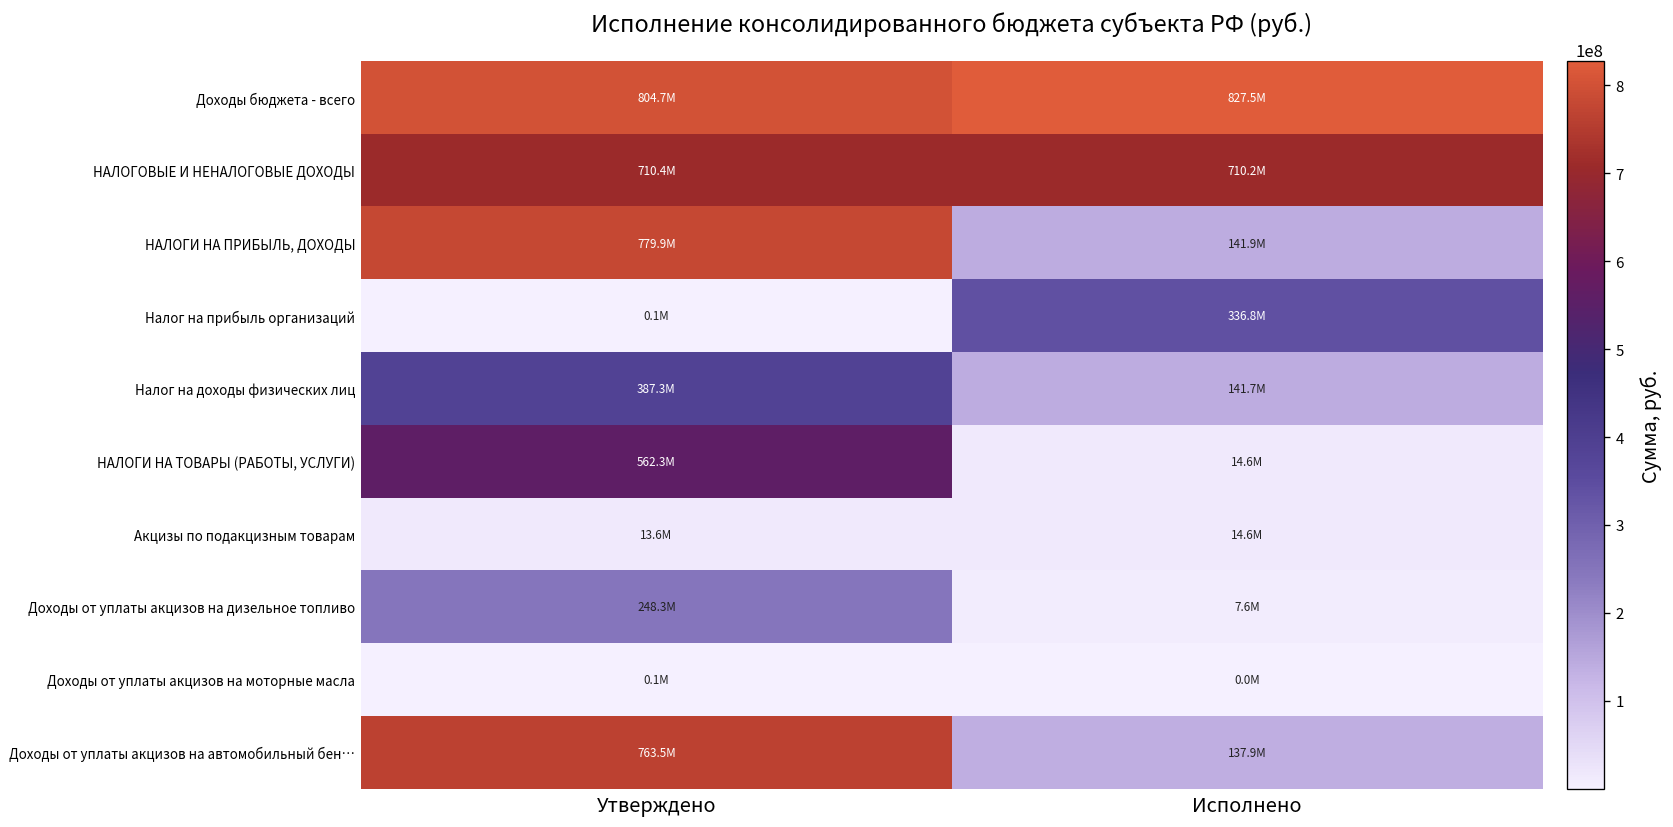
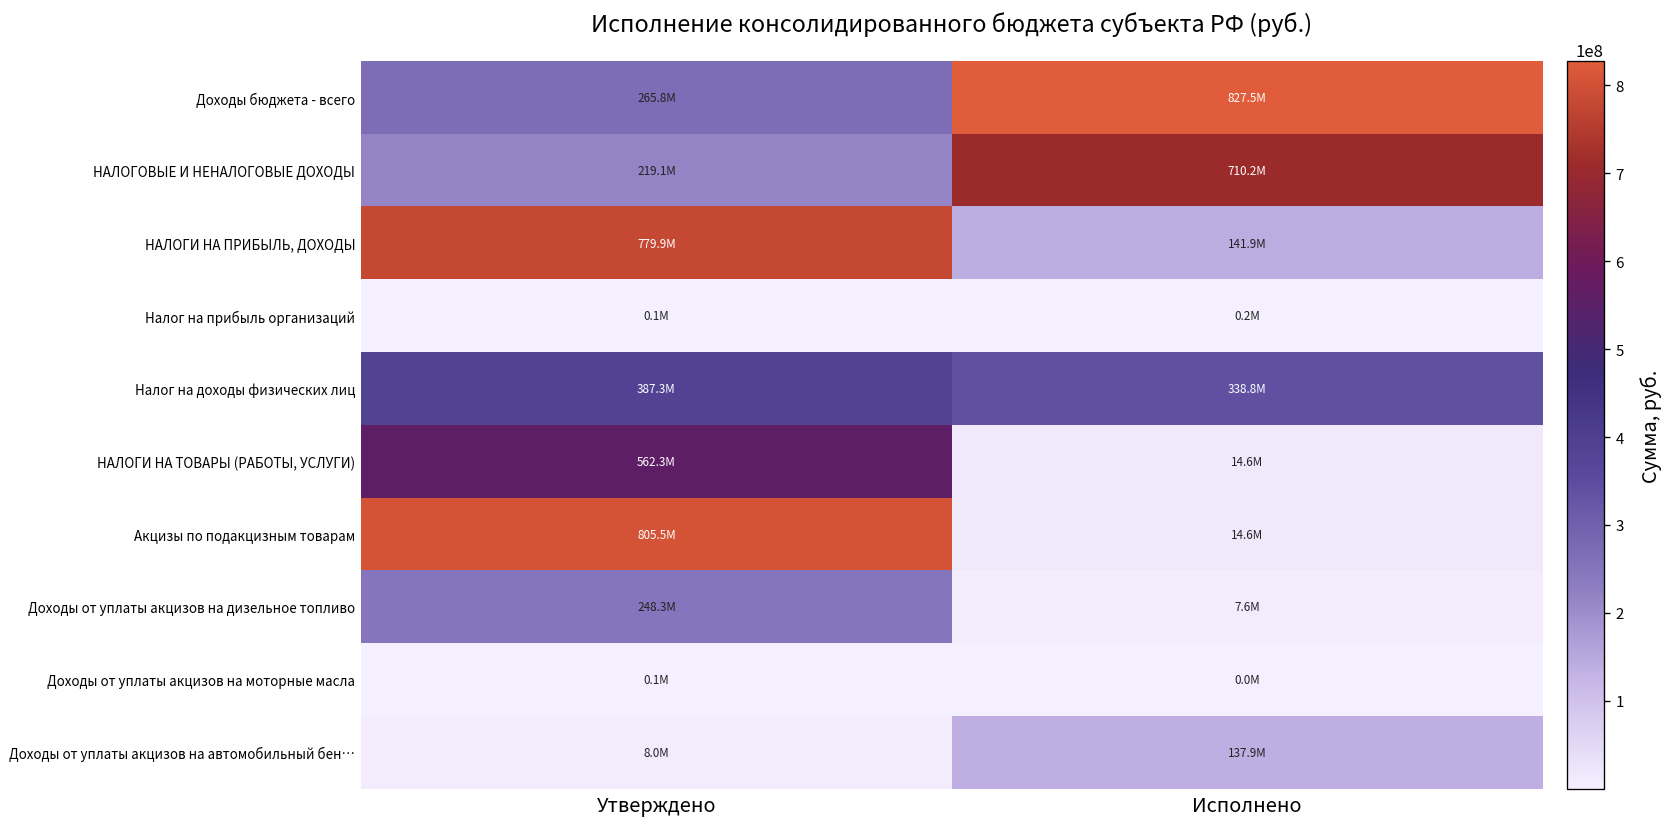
  {
    "Доходы бюджета - всего": {
-     "Утверждено": "804.7M",
+     "Утверждено": "265.8M",
      "Исполнено": "827.5M"
    },
    "НАЛОГОВЫЕ И НЕНАЛОГОВЫЕ ДОХОДЫ": {
-     "Утверждено": "710.4M",
+     "Утверждено": "219.1M",
      "Исполнено": "710.2M"
    },
    "НАЛОГИ НА ПРИБЫЛЬ, ДОХОДЫ": {
      "Утверждено": "779.9M",
      "Исполнено": "141.9M"
    },
    "Налог на прибыль организаций": {
      "Утверждено": "0.1M",
-     "Исполнено": "336.8M"
+     "Исполнено": "0.2M"
    },
    "Налог на доходы физических лиц": {
      "Утверждено": "387.3M",
-     "Исполнено": "141.7M"
+     "Исполнено": "338.8M"
    },
    "НАЛОГИ НА ТОВАРЫ (РАБОТЫ, УСЛУГИ)": {
      "Утверждено": "562.3M",
      "Исполнено": "14.6M"
    },
    "Акцизы по подакцизным товарам": {
-     "Утверждено": "13.6M",
+     "Утверждено": "805.5M",
      "Исполнено": "14.6M"
    },
    "Доходы от уплаты акцизов на дизельное топливо": {
      "Утверждено": "248.3M",
      "Исполнено": "7.6M"
    },
    "Доходы от уплаты акцизов на моторные масла": {
      "Утверждено": "0.1M",
      "Исполнено": "0.0M"
    },
    "Доходы от уплаты акцизов на автомобильный бен…": {
-     "Утверждено": "763.5M",
+     "Утверждено": "8.0M",
      "Исполнено": "137.9M"
    }
  }
